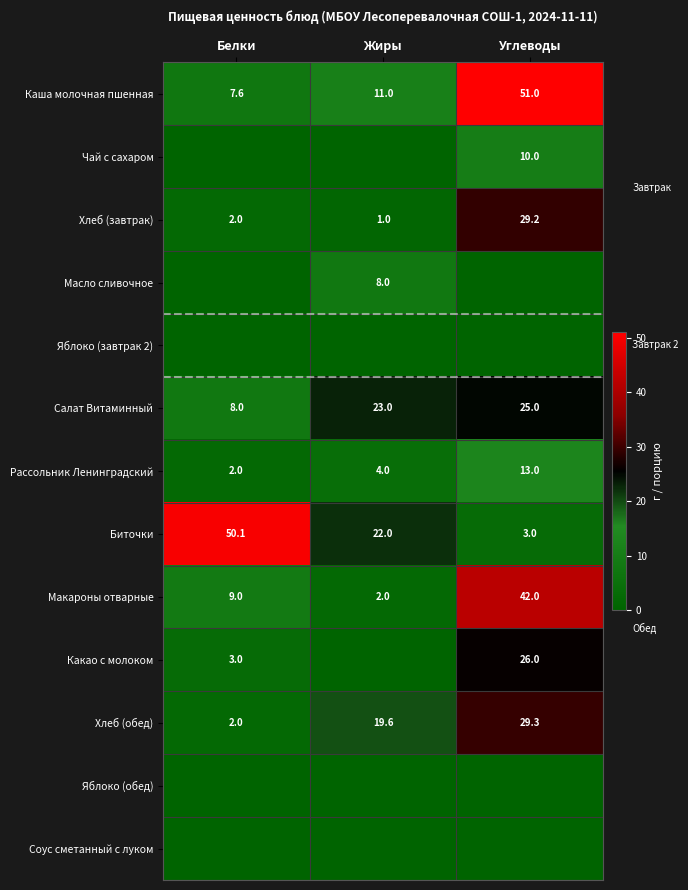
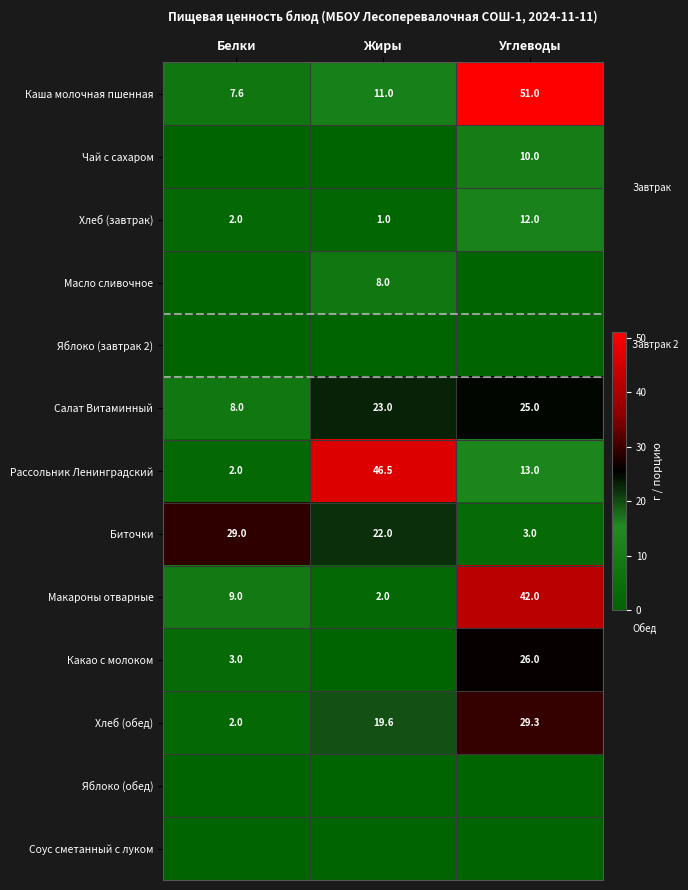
  {
    "Каша молочная пшенная": {
      "Белки": 7.6,
      "Жиры": 11.0,
      "Углеводы": 51.0
    },
    "Чай с сахаром": {
      "Углеводы": 10.0
    },
    "Хлеб (завтрак)": {
      "Белки": 2.0,
      "Жиры": 1.0,
-     "Углеводы": 29.2
+     "Углеводы": 12.0
    },
    "Масло сливочное": {
      "Жиры": 8.0
    },
    "Салат Витаминный": {
      "Белки": 8.0,
      "Жиры": 23.0,
      "Углеводы": 25.0
    },
    "Рассольник Ленинградский": {
      "Белки": 2.0,
-     "Жиры": 4.0,
+     "Жиры": 46.5,
      "Углеводы": 13.0
    },
    "Биточки": {
-     "Белки": 50.1,
+     "Белки": 29.0,
      "Жиры": 22.0,
      "Углеводы": 3.0
    },
    "Макароны отварные": {
      "Белки": 9.0,
      "Жиры": 2.0,
      "Углеводы": 42.0
    },
    "Какао с молоком": {
      "Белки": 3.0,
      "Углеводы": 26.0
    },
    "Хлеб (обед)": {
      "Белки": 2.0,
      "Жиры": 19.6,
      "Углеводы": 29.3
    }
  }
